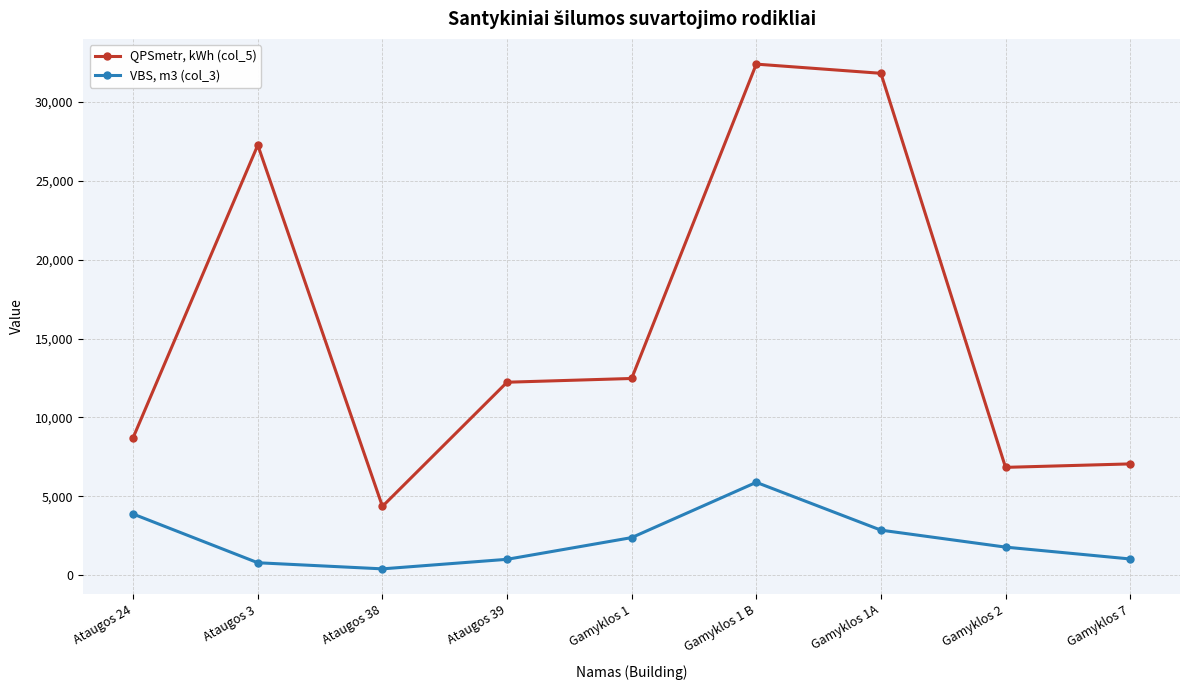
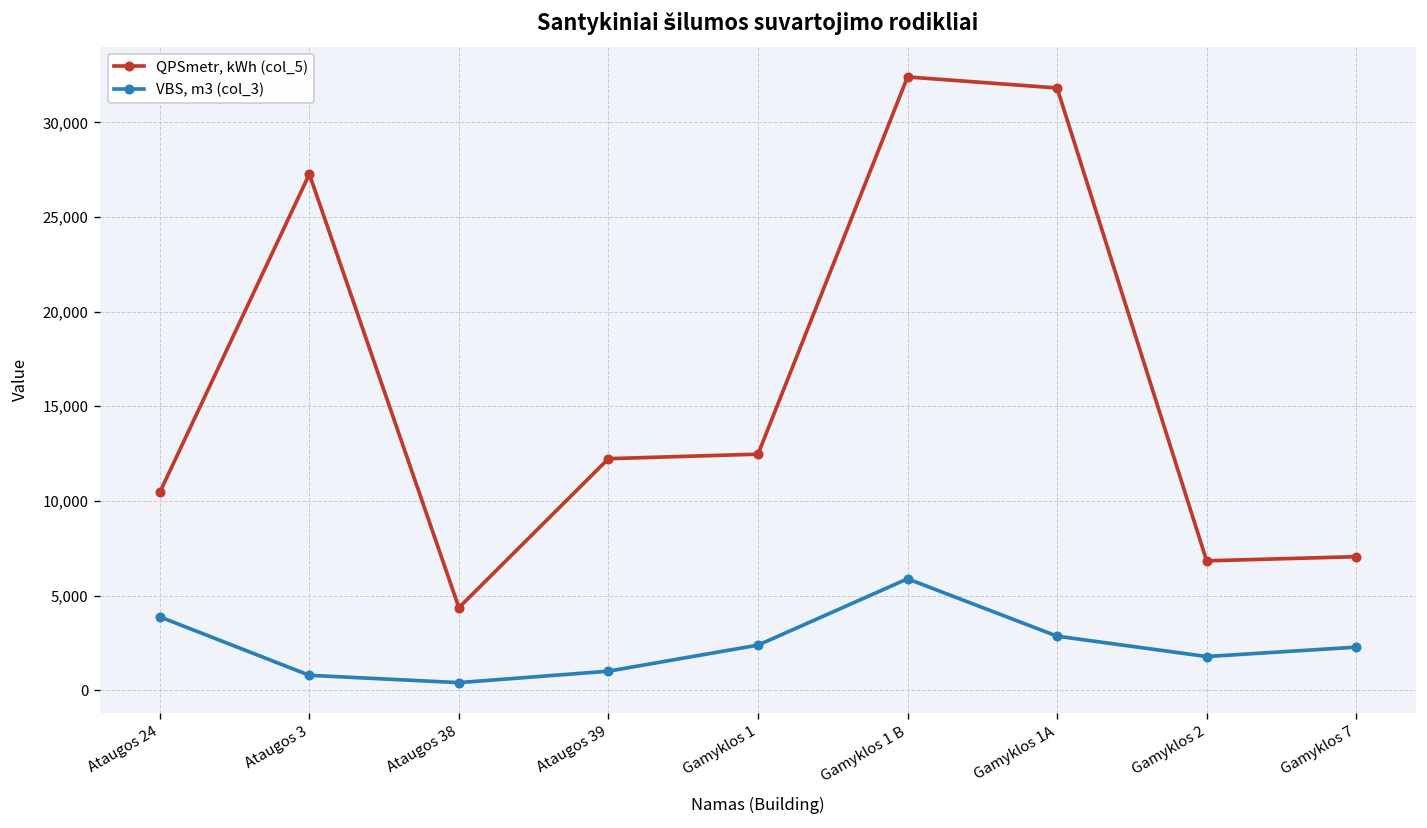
  {
    "QPSmetr, kWh (col_5)": {
-     "Ataugos 24": "8,700",
+     "Ataugos 24": "10,500",
      "Ataugos 3": "27,300",
      "Ataugos 38": "4,400",
      "Ataugos 39": "12,200",
      "Gamyklos 1": "12,500",
      "Gamyklos 1 B": "32,400",
      "Gamyklos 1A": "31,800",
      "Gamyklos 2": "6,800",
      "Gamyklos 7": "7,100"
    },
    "VBS, m3 (col_3)": {
      "Ataugos 24": "3,900",
      "Ataugos 3": "800",
      "Ataugos 38": "400",
      "Ataugos 39": "1,000",
      "Gamyklos 1": "2,400",
      "Gamyklos 1 B": "5,900",
      "Gamyklos 1A": "2,900",
      "Gamyklos 2": "1,800",
-     "Gamyklos 7": "1,000"
+     "Gamyklos 7": "2,300"
    }
  }
